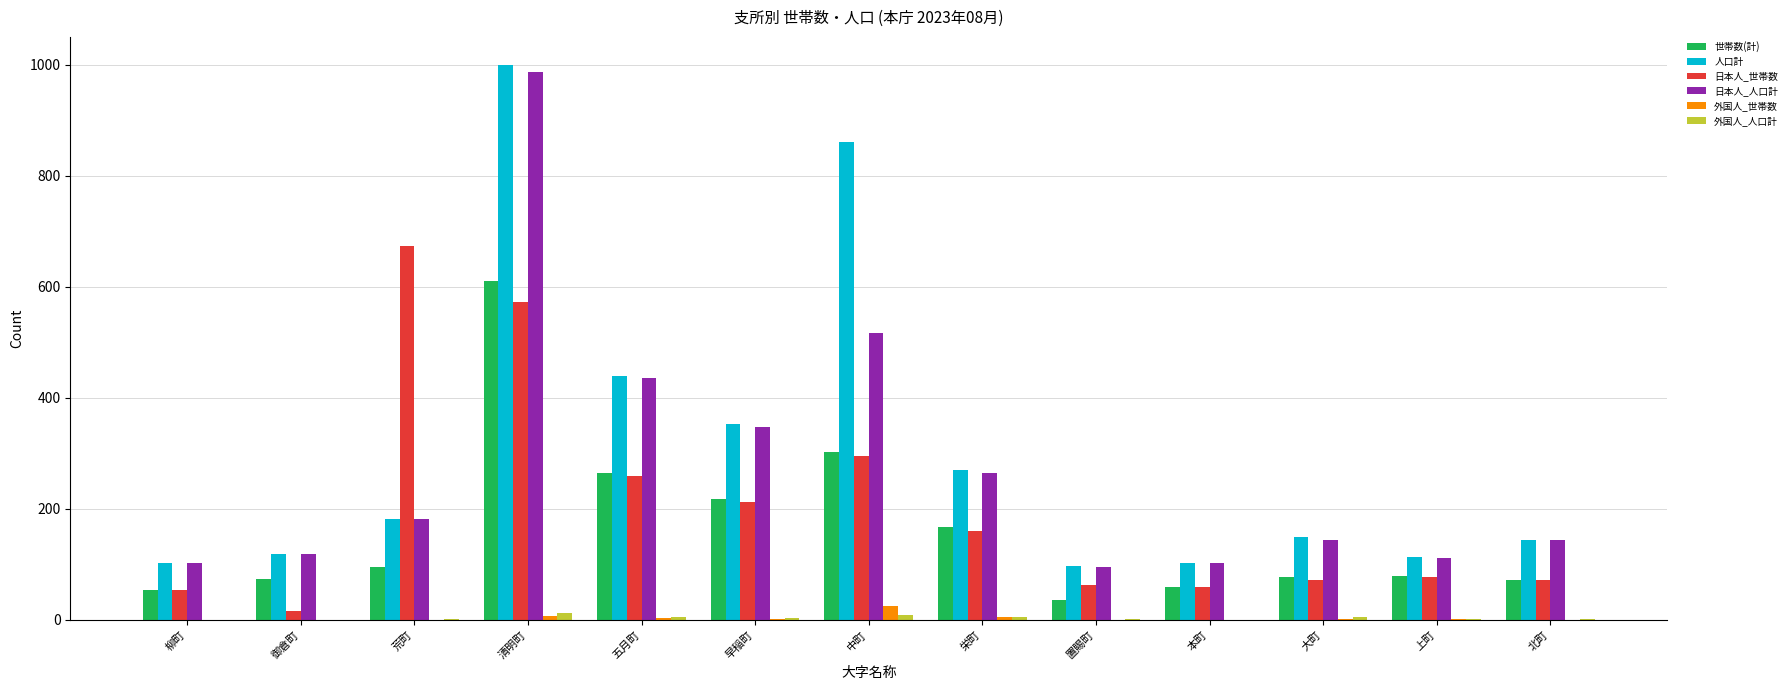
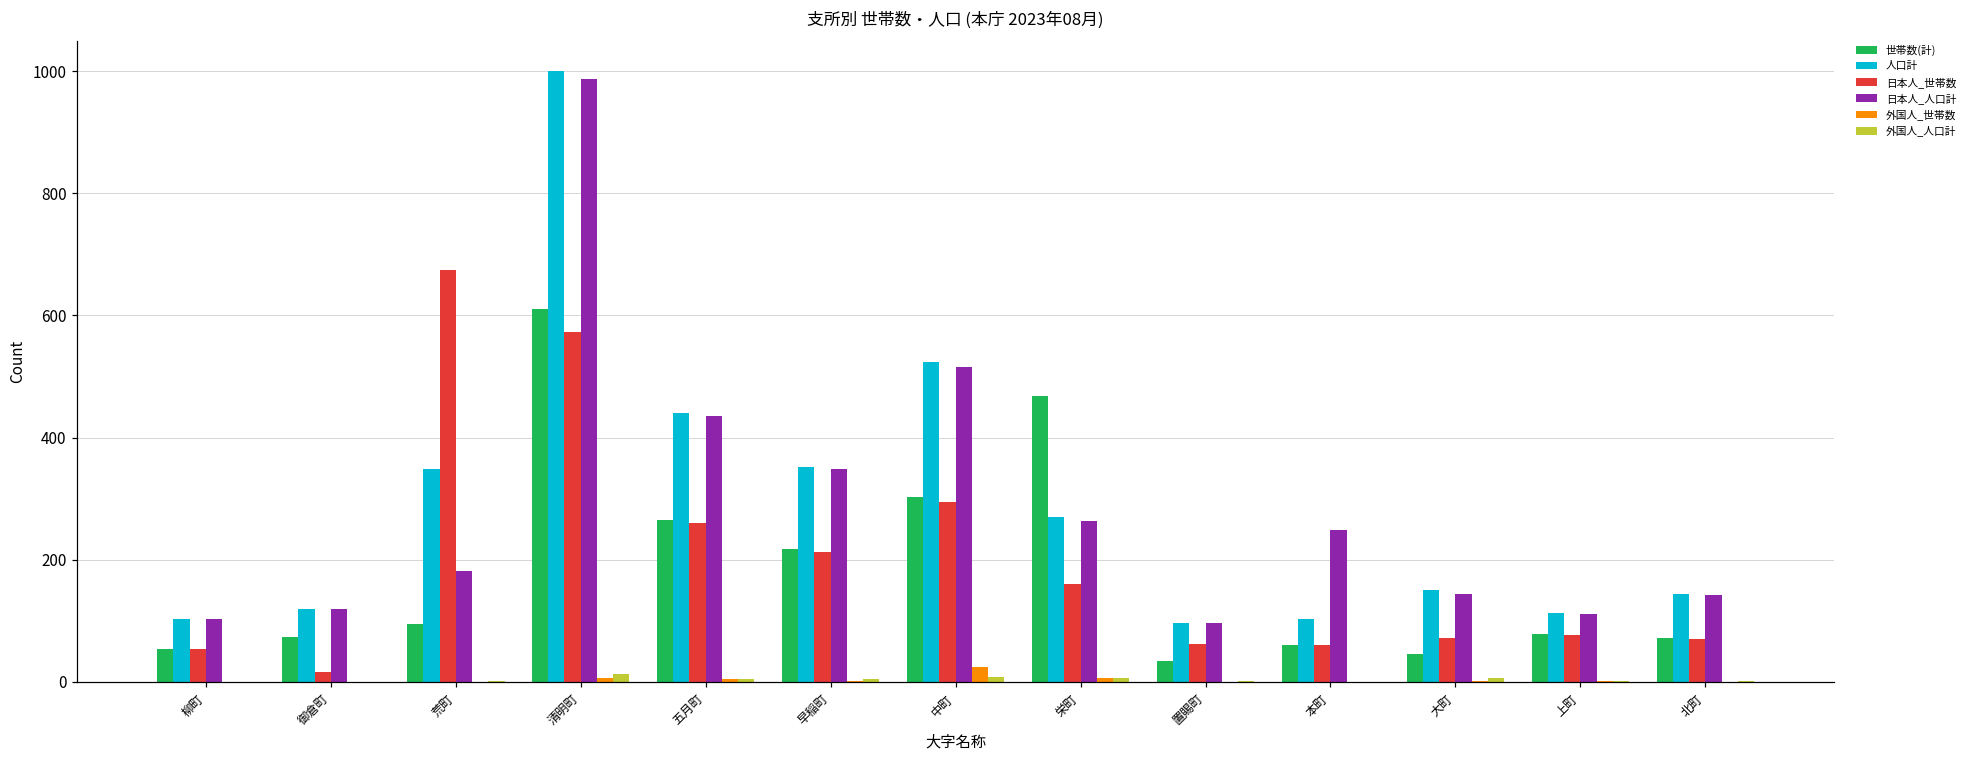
  {
    "世帯数(計)": {
      "柳町": 50,
      "御倉町": 70,
      "荒町": 100,
      "清明町": 610,
      "五月町": 270,
      "早稲町": 220,
      "中町": 300,
-     "栄町": 170,
+     "栄町": 470,
      "置賜町": 40,
      "本町": 60,
-     "大町": 80,
+     "大町": 50,
      "上町": 80,
      "北町": 70
    },
    "人口計": {
      "柳町": 100,
      "御倉町": 120,
-     "荒町": 180,
+     "荒町": 350,
      "清明町": 1000,
      "五月町": 440,
      "早稲町": 350,
-     "中町": 860,
+     "中町": 520,
      "栄町": 270,
      "置賜町": 100,
      "本町": 100,
      "大町": 150,
      "上町": 110,
      "北町": 140
    },
    "日本人_世帯数": {
      "柳町": 50,
      "御倉町": 20,
      "荒町": 670,
      "清明町": 570,
      "五月町": 260,
      "早稲町": 210,
      "中町": 300,
      "栄町": 160,
      "置賜町": 60,
      "本町": 60,
      "大町": 70,
      "上町": 80,
      "北町": 70
    },
    "日本人_人口計": {
      "柳町": 100,
      "御倉町": 120,
      "荒町": 180,
      "清明町": 990,
      "五月町": 440,
      "早稲町": 350,
      "中町": 520,
      "栄町": 260,
      "置賜町": 100,
-     "本町": 100,
+     "本町": 250,
      "大町": 140,
      "上町": 110,
      "北町": 140
    },
    "外国人_世帯数": {
      "柳町": 0,
      "御倉町": 0,
      "荒町": 0,
      "清明町": 10,
      "中町": 30,
      "栄町": 10,
      "置賜町": 0,
      "本町": 0,
      "北町": 0
    },
    "外国人_人口計": {
      "柳町": 0,
      "御倉町": 0,
      "清明町": 10,
      "五月町": 10,
      "中町": 10,
      "栄町": 10,
      "本町": 0,
      "大町": 10
    }
  }
